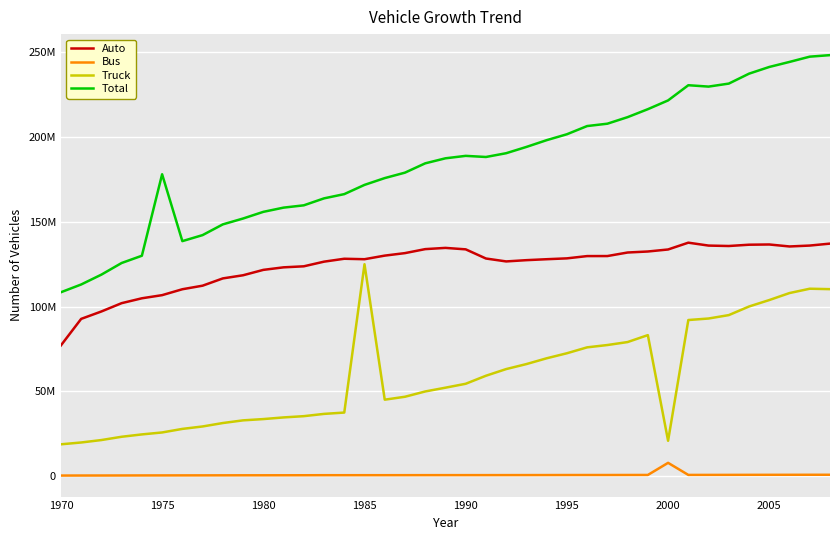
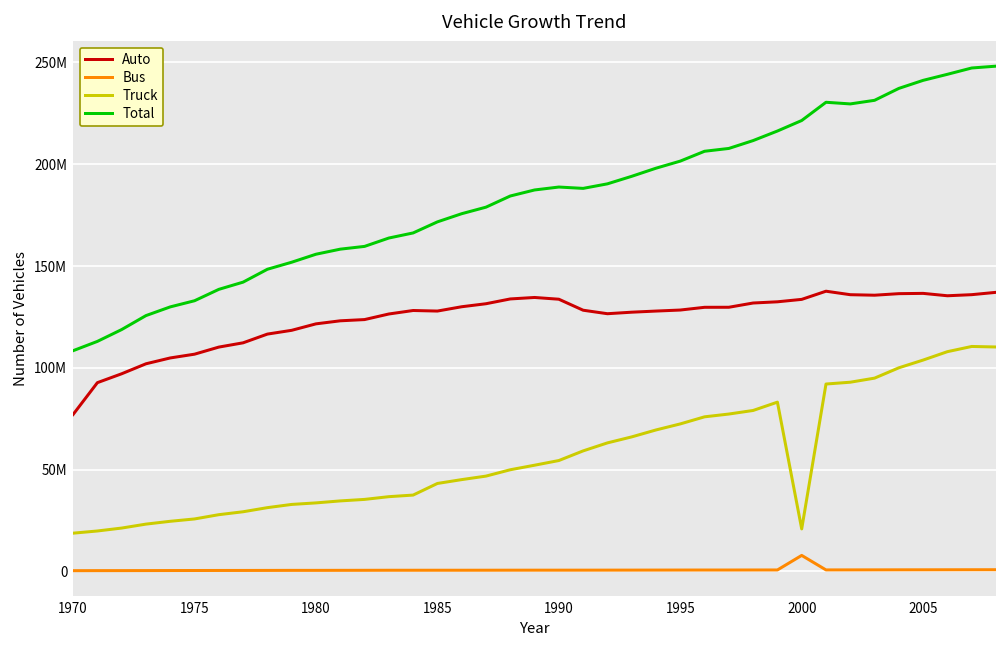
  {
    "Auto": {
      "1970": 77000000,
      "1975": 107000000,
      "1980": 122000000,
      "1985": 128000000,
      "1990": 134000000,
      "1995": 128000000,
      "2000": 134000000,
      "2005": 137000000
    },
    "Bus": {
      "1970": 0,
      "1975": 0,
      "1980": 1000000,
      "1985": 1000000,
      "1990": 1000000,
      "1995": 1000000,
      "2000": 8000000,
      "2005": 1000000
    },
    "Truck": {
      "1970": 19000000,
      "1975": 26000000,
      "1980": 34000000,
-     "1985": 125000000,
+     "1985": 43000000,
      "1990": 54000000,
      "1995": 72000000,
      "2000": 21000000,
      "2005": 104000000
    },
    "Total": {
      "1970": 108000000,
-     "1975": 178000000,
+     "1975": 133000000,
      "1980": 156000000,
      "1985": 172000000,
      "1990": 189000000,
      "1995": 202000000,
      "2000": 221000000,
      "2005": 241000000
    }
  }
